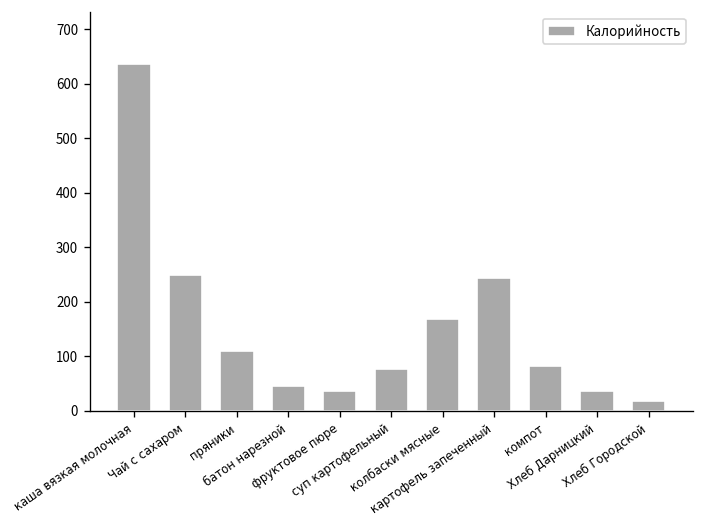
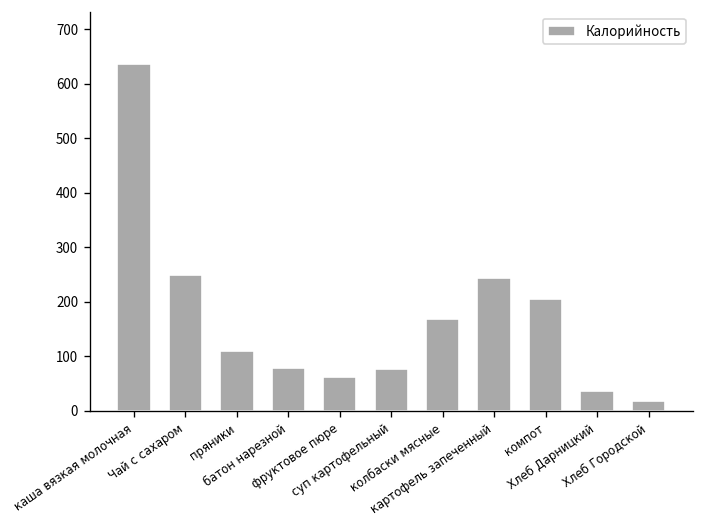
  {
    "каша вязкая молочная": 640,
    "Чай с сахаром": 250,
    "пряники": 110,
-   "батон нарезной": 50,
-   "фруктовое пюре": 40,
+   "батон нарезной": 80,
+   "фруктовое пюре": 60,
    "суп картофельный": 80,
    "колбаски мясные": 170,
    "картофель запеченный": 240,
-   "компот": 80,
+   "компот": 200,
    "Хлеб Дарницкий": 40,
    "Хлеб Городской": 20
  }
